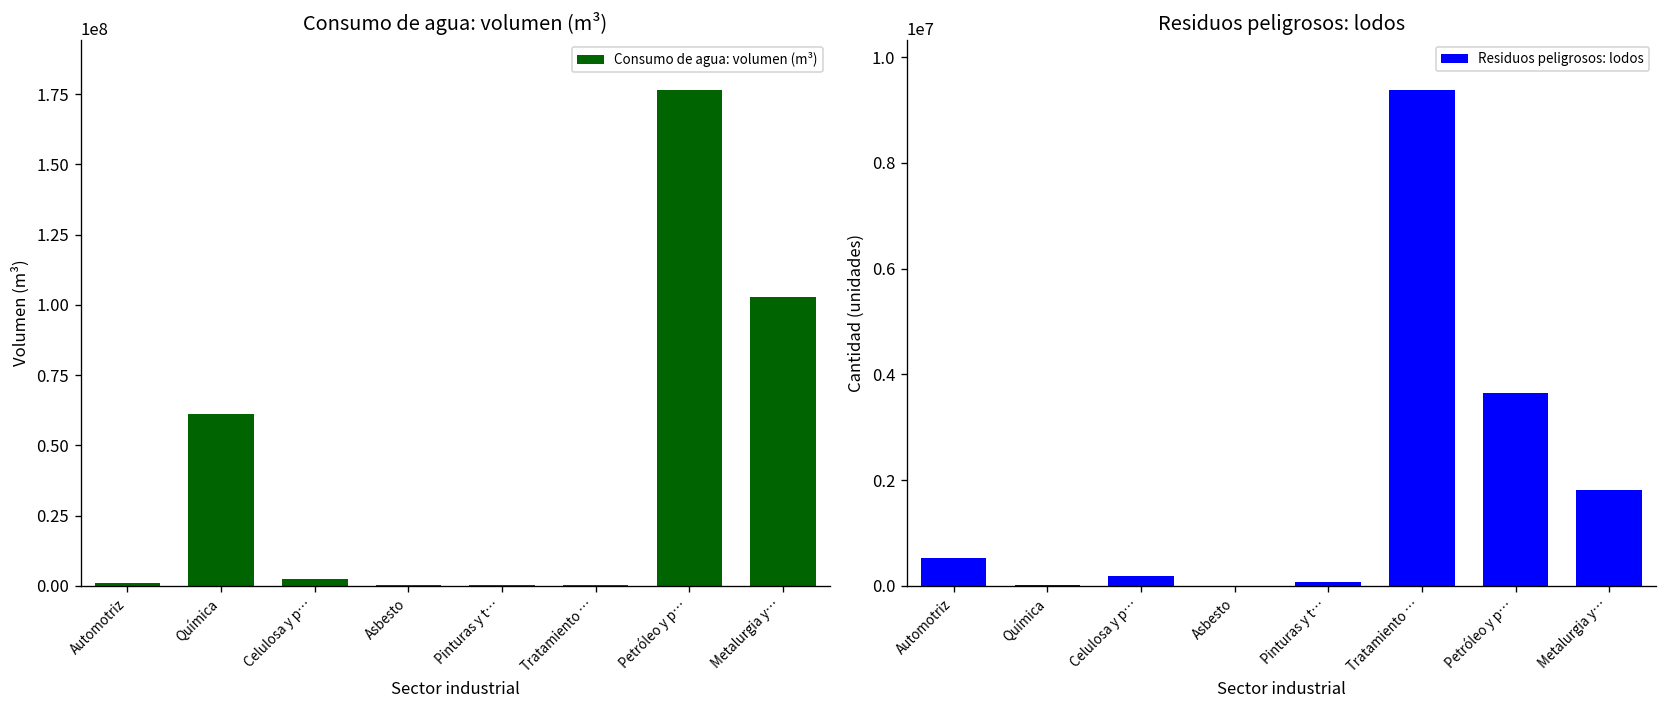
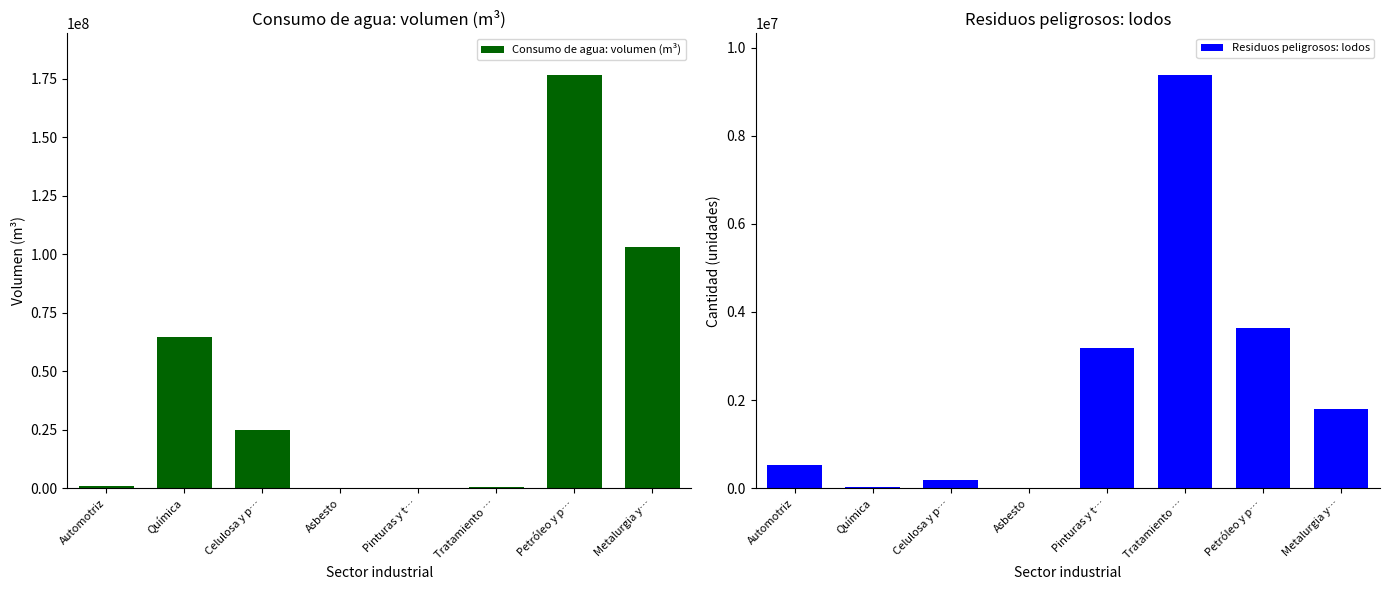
  {
    "Consumo de agua: volumen (m³)": {
-     "Química": 61000000,
-     "Celulosa y p…": 2000000,
+     "Química": 65000000,
+     "Celulosa y p…": 25000000,
      "Petróleo y p…": 177000000,
      "Metalurgia y…": 103000000
    },
    "Residuos peligrosos: lodos": {
      "Automotriz": 500000,
      "Celulosa y p…": 200000,
-     "Pinturas y t…": 100000,
+     "Pinturas y t…": 3200000,
      "Tratamiento …": 9400000,
      "Petróleo y p…": 3600000,
      "Metalurgia y…": 1800000
    }
  }
